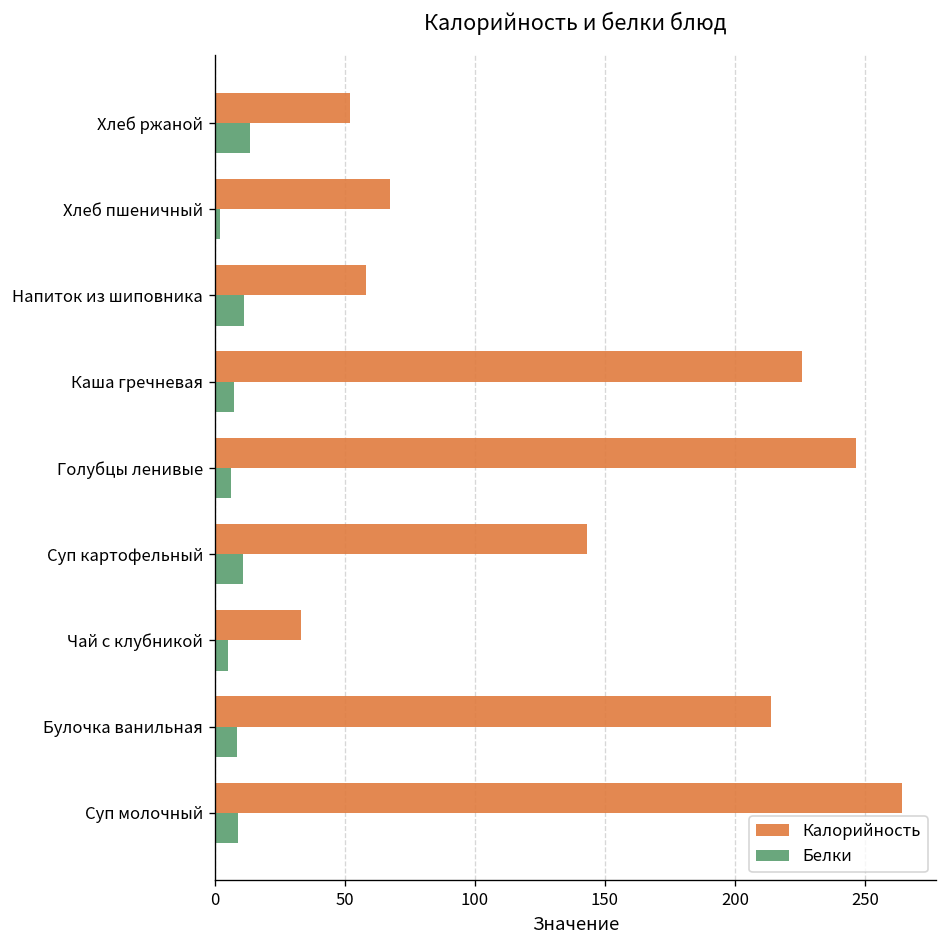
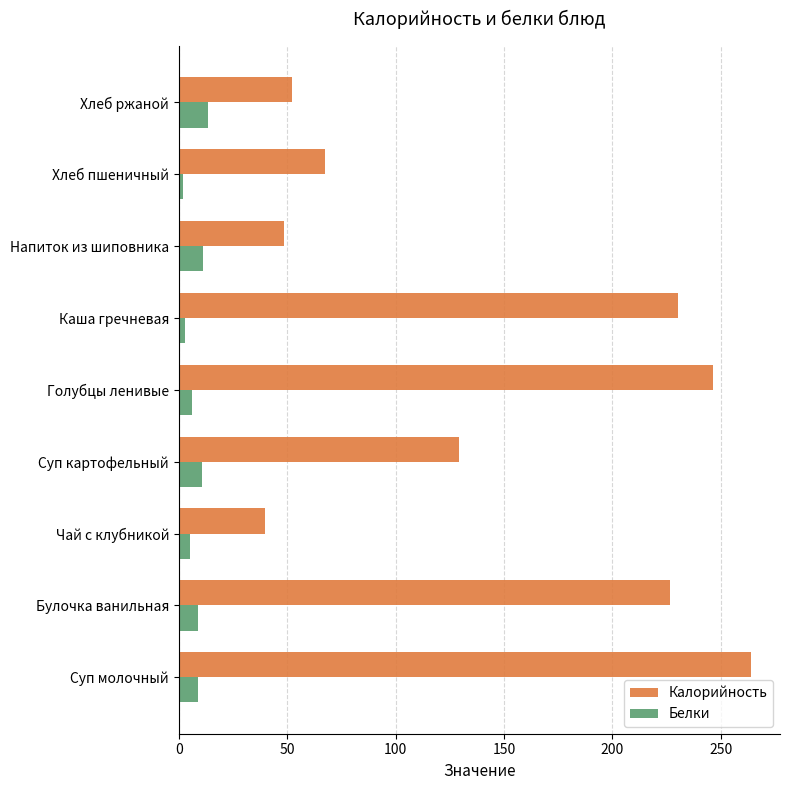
  {
    "Калорийность": {
      "Хлеб ржаной": 52,
      "Хлеб пшеничный": 67,
-     "Напиток из шиповника": 58,
-     "Каша гречневая": 226,
+     "Напиток из шиповника": 48,
+     "Каша гречневая": 230,
      "Голубцы ленивые": 246,
-     "Суп картофельный": 143,
-     "Чай с клубникой": 33,
-     "Булочка ванильная": 214,
+     "Суп картофельный": 129,
+     "Чай с клубникой": 40,
+     "Булочка ванильная": 226,
      "Суп молочный": 264
    },
    "Белки": {
      "Хлеб ржаной": 13,
      "Хлеб пшеничный": 2,
      "Напиток из шиповника": 11,
-     "Каша гречневая": 8,
+     "Каша гречневая": 3,
      "Голубцы ленивые": 6,
      "Суп картофельный": 11,
      "Чай с клубникой": 5,
      "Булочка ванильная": 9,
      "Суп молочный": 9
    }
  }
